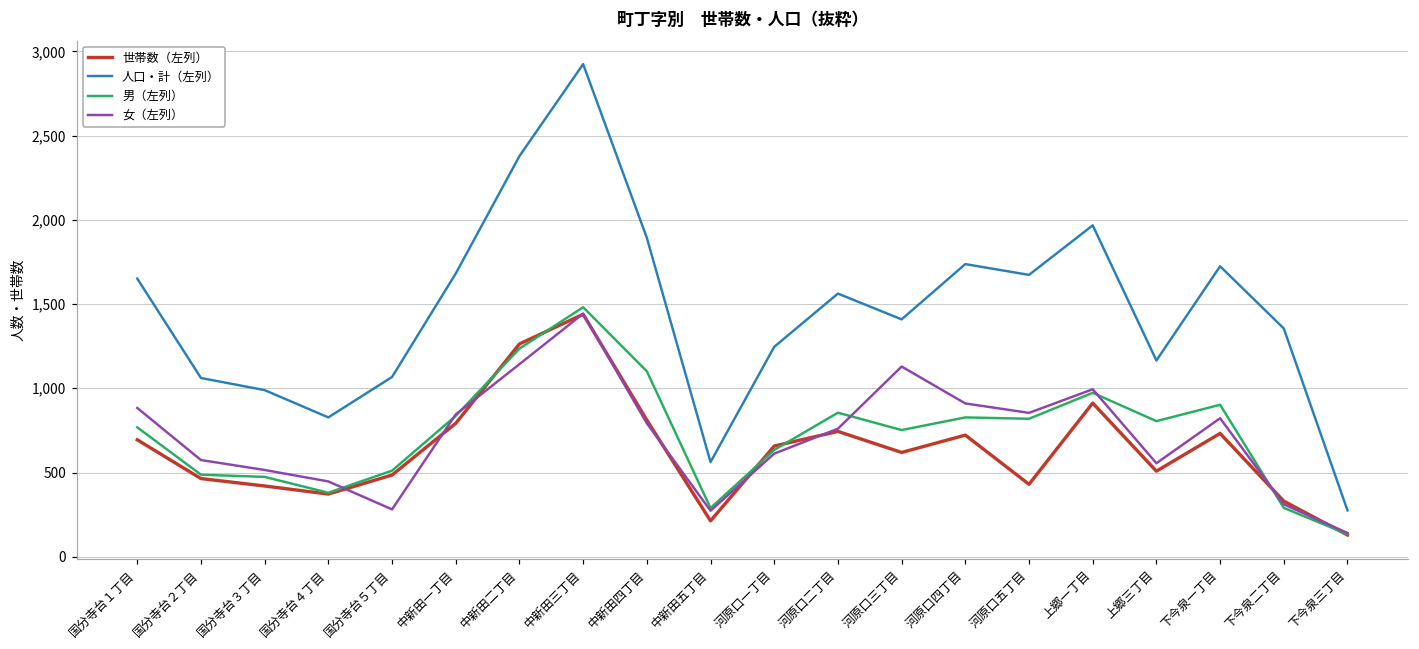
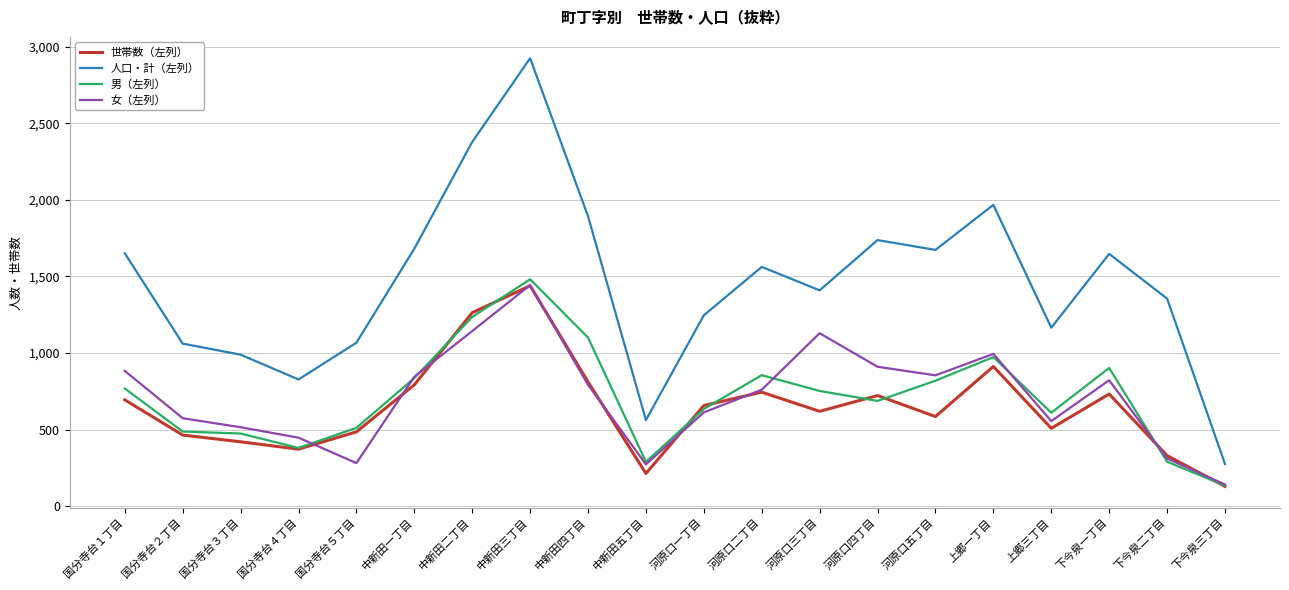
  {
    "世帯数（左列）": {
      "国分寺台１丁目": "690",
      "国分寺台２丁目": "460",
      "国分寺台３丁目": "420",
      "国分寺台５丁目": "490",
      "中新田一丁目": "790",
      "中新田二丁目": "1,260",
      "中新田四丁目": "810",
      "中新田五丁目": "210",
      "河原口一丁目": "660",
      "河原口三丁目": "620",
      "河原口四丁目": "720",
-     "河原口五丁目": "430",
+     "河原口五丁目": "590",
      "上郷一丁目": "910",
      "上郷三丁目": "510",
      "下今泉一丁目": "730",
      "下今泉二丁目": "330"
    },
    "人口・計（左列）": {
      "国分寺台１丁目": "1,650",
      "国分寺台２丁目": "1,060",
      "国分寺台３丁目": "990",
      "国分寺台４丁目": "830",
      "国分寺台５丁目": "1,070",
      "中新田一丁目": "1,680",
      "中新田二丁目": "2,380",
      "中新田三丁目": "2,920",
      "中新田四丁目": "1,890",
      "中新田五丁目": "560",
      "河原口一丁目": "1,250",
      "河原口二丁目": "1,560",
      "河原口三丁目": "1,410",
      "河原口四丁目": "1,740",
      "河原口五丁目": "1,670",
      "上郷一丁目": "1,970",
      "上郷三丁目": "1,170",
-     "下今泉一丁目": "1,720",
+     "下今泉一丁目": "1,650",
      "下今泉二丁目": "1,360",
      "下今泉三丁目": "280"
    },
    "男（左列）": {
      "国分寺台１丁目": "770",
      "国分寺台２丁目": "490",
      "国分寺台３丁目": "470",
      "国分寺台５丁目": "510",
      "中新田二丁目": "1,240",
      "中新田三丁目": "1,480",
      "中新田四丁目": "1,100",
      "河原口一丁目": "630",
      "河原口二丁目": "860",
      "河原口三丁目": "750",
-     "河原口四丁目": "830",
+     "河原口四丁目": "690",
      "河原口五丁目": "820",
      "上郷一丁目": "970",
-     "上郷三丁目": "810",
+     "上郷三丁目": "610",
      "下今泉一丁目": "900",
      "下今泉二丁目": "290"
    },
    "女（左列）": {
      "国分寺台１丁目": "880",
      "国分寺台２丁目": "570",
      "国分寺台３丁目": "520",
      "国分寺台４丁目": "450",
      "国分寺台５丁目": "280",
      "中新田二丁目": "1,140",
      "中新田四丁目": "790",
      "河原口一丁目": "610",
      "河原口三丁目": "1,130",
      "河原口四丁目": "910",
      "河原口五丁目": "850",
      "上郷一丁目": "990",
      "上郷三丁目": "560",
      "下今泉一丁目": "820",
      "下今泉二丁目": "310"
    }
  }
